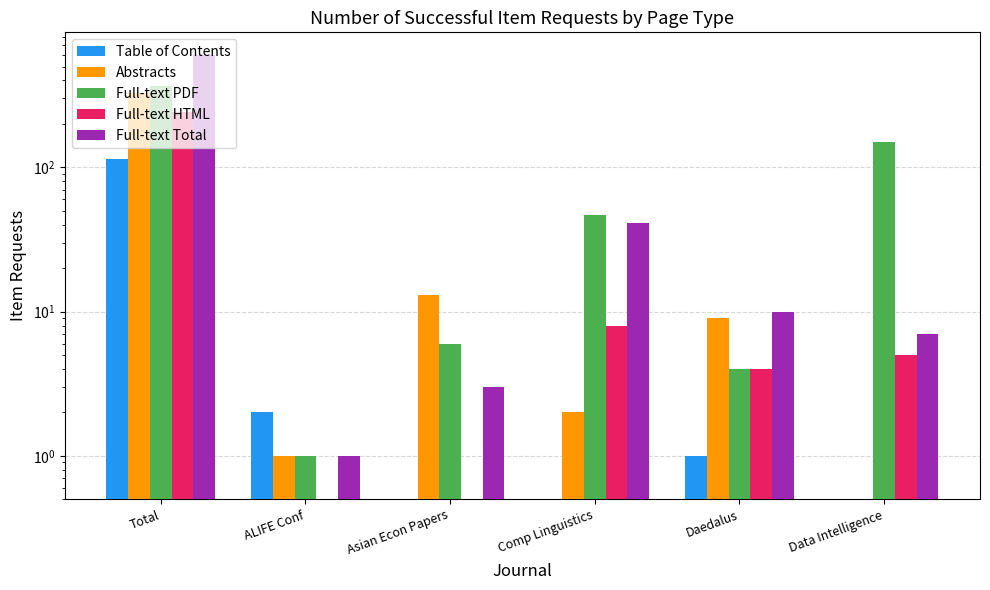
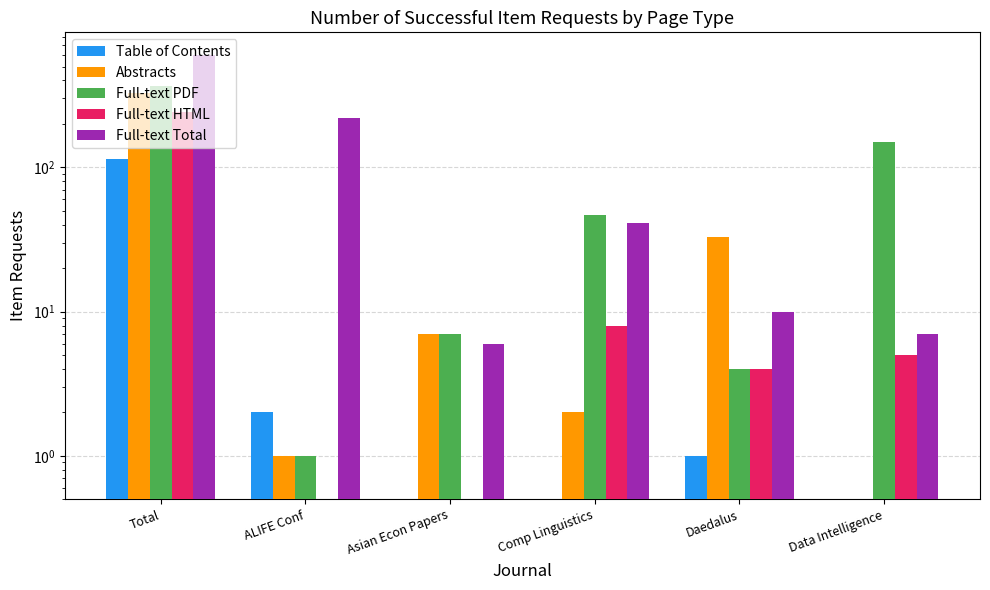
  {
    "Table of Contents": {
      "Total": 110,
      "ALIFE Conf": 2,
      "Asian Econ Papers": 0.50,
      "Comp Linguistics": 0.50,
      "Daedalus": 1,
      "Data Intelligence": 0.50
    },
    "Abstracts": {
      "ALIFE Conf": 1,
-     "Asian Econ Papers": 13,
+     "Asian Econ Papers": 7,
      "Comp Linguistics": 2,
-     "Daedalus": 9,
+     "Daedalus": 33,
      "Data Intelligence": 0.50
    },
    "Full-text PDF": {
      "ALIFE Conf": 1,
-     "Asian Econ Papers": 6,
+     "Asian Econ Papers": 7,
      "Comp Linguistics": 47,
      "Daedalus": 4,
      "Data Intelligence": 150
    },
    "Full-text HTML": {
      "ALIFE Conf": 0.50,
      "Asian Econ Papers": 0.50,
      "Comp Linguistics": 8,
      "Daedalus": 4,
      "Data Intelligence": 5
    },
    "Full-text Total": {
-     "ALIFE Conf": 1,
-     "Asian Econ Papers": 3,
+     "ALIFE Conf": 220,
+     "Asian Econ Papers": 6,
      "Comp Linguistics": 41,
      "Daedalus": 10,
      "Data Intelligence": 7
    }
  }
